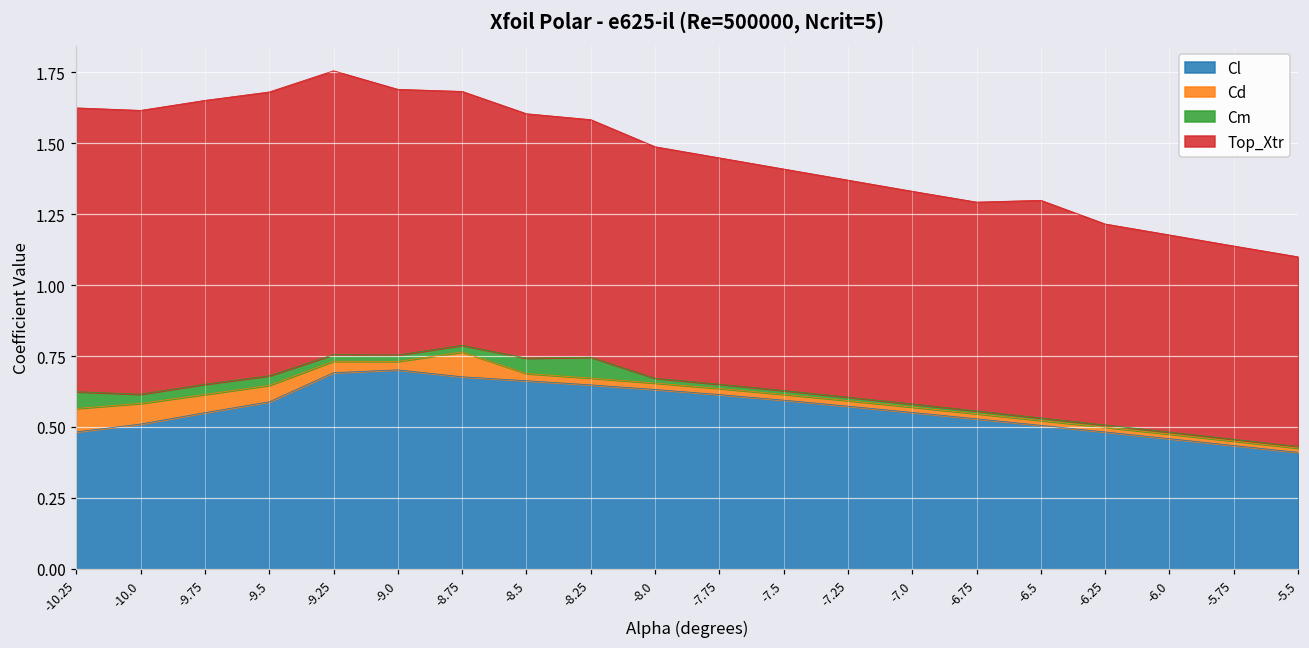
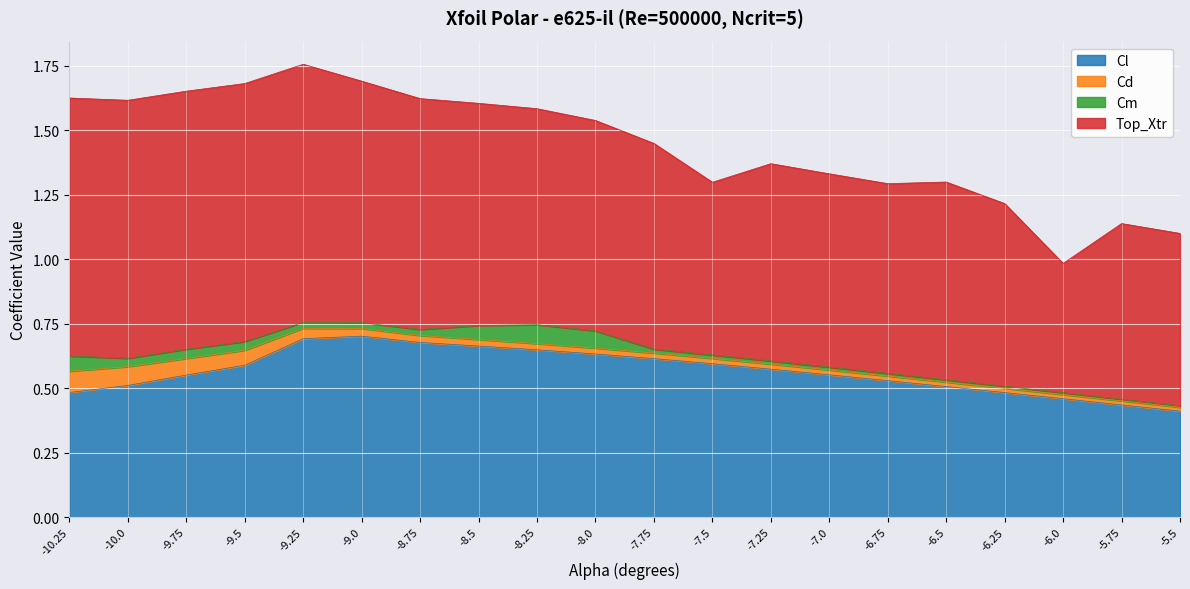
  {
    "Cl": {
      "-10.25": 0.48,
      "-10.0": 0.51,
      "-9.75": 0.55,
      "-9.5": 0.59,
      "-9.25": 0.69,
      "-9.0": 0.70,
      "-8.75": 0.68,
      "-8.5": 0.66,
      "-8.25": 0.65,
      "-8.0": 0.63,
      "-7.75": 0.61,
      "-7.5": 0.59,
      "-7.25": 0.57,
      "-7.0": 0.55,
      "-6.75": 0.53,
      "-6.5": 0.51,
      "-6.25": 0.48,
      "-6.0": 0.46,
      "-5.75": 0.43,
      "-5.5": 0.41
    },
    "Cd": {
      "-10.25": 0.08,
      "-10.0": 0.07,
      "-9.75": 0.06,
      "-9.5": 0.06,
      "-9.25": 0.04,
      "-9.0": 0.03,
-     "-8.75": 0.09,
+     "-8.75": 0.03,
      "-8.5": 0.03,
      "-8.25": 0.02,
      "-8.0": 0.02,
      "-7.75": 0.02,
      "-7.5": 0.02,
      "-7.25": 0.02,
      "-7.0": 0.02
    },
    "Cm": {
      "-10.25": 0.06,
      "-10.0": 0.03,
      "-9.75": 0.04,
      "-9.5": 0.03,
      "-9.25": 0.02,
      "-9.0": 0.02,
      "-8.75": 0.02,
      "-8.5": 0.05,
      "-8.25": 0.07,
-     "-8.0": 0.02,
+     "-8.0": 0.07,
      "-7.75": 0.02,
      "-7.5": 0.01,
      "-7.25": 0.01,
      "-7.0": 0.01
    },
    "Top_Xtr": {
      "-10.25": 1.00,
      "-10.0": 1.00,
      "-9.75": 1.00,
      "-9.5": 1.00,
      "-9.25": 1.00,
      "-9.0": 0.94,
      "-8.75": 0.89,
      "-8.5": 0.86,
      "-8.25": 0.84,
      "-8.0": 0.82,
      "-7.75": 0.80,
-     "-7.5": 0.78,
+     "-7.5": 0.67,
      "-7.25": 0.76,
      "-7.0": 0.75,
      "-6.75": 0.74,
      "-6.5": 0.77,
      "-6.25": 0.71,
-     "-6.0": 0.69,
+     "-6.0": 0.50,
      "-5.75": 0.68,
      "-5.5": 0.67
    }
  }
